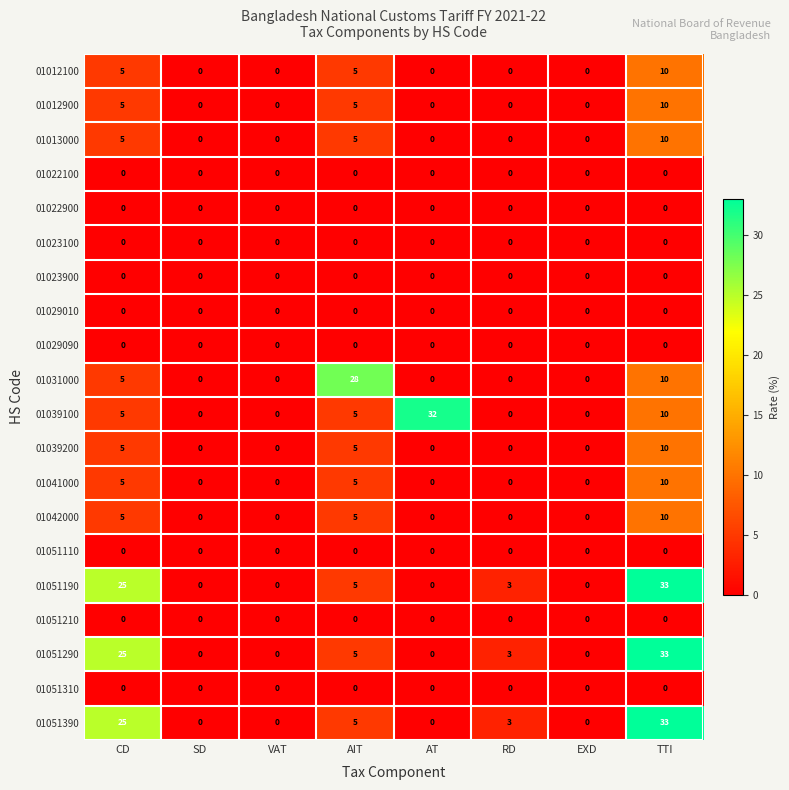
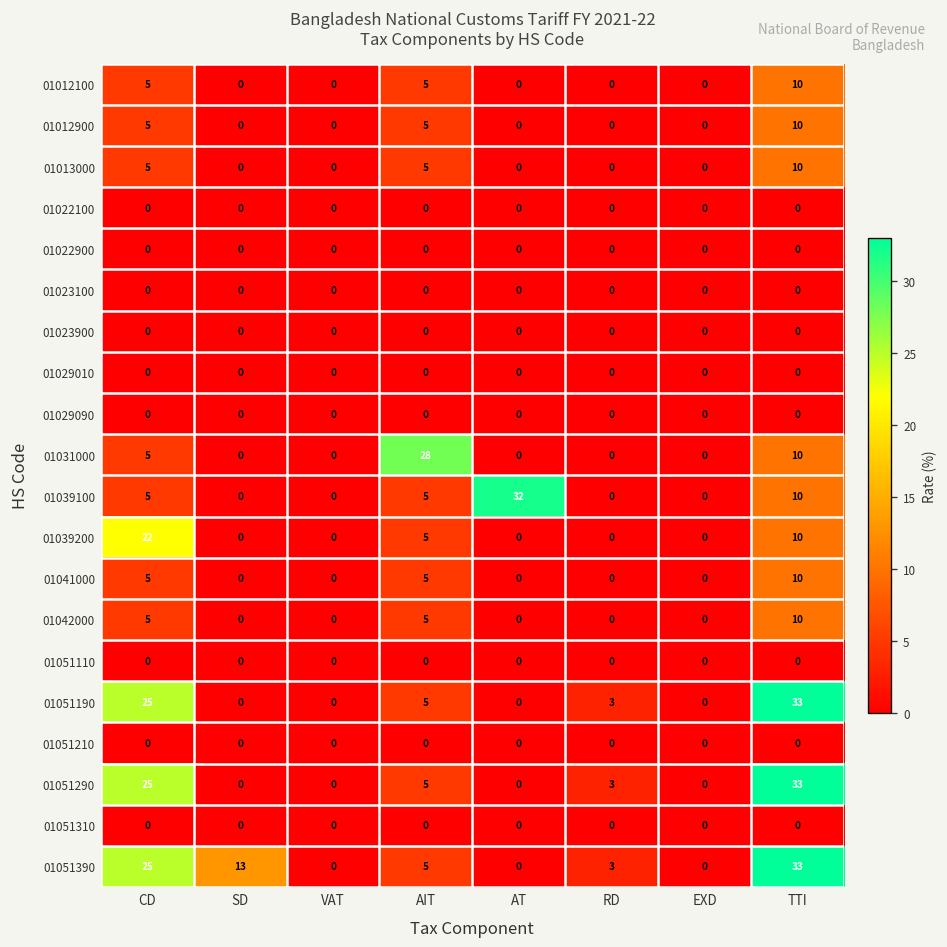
  {
    "01012100": {
      "CD": 5,
      "SD": 0,
      "VAT": 0,
      "AIT": 5,
      "AT": 0,
      "RD": 0,
      "EXD": 0,
      "TTI": 10
    },
    "01012900": {
      "CD": 5,
      "SD": 0,
      "VAT": 0,
      "AIT": 5,
      "AT": 0,
      "RD": 0,
      "EXD": 0,
      "TTI": 10
    },
    "01013000": {
      "CD": 5,
      "SD": 0,
      "VAT": 0,
      "AIT": 5,
      "AT": 0,
      "RD": 0,
      "EXD": 0,
      "TTI": 10
    },
    "01022100": {
      "CD": 0,
      "SD": 0,
      "VAT": 0,
      "AIT": 0,
      "AT": 0,
      "RD": 0,
      "EXD": 0,
      "TTI": 0
    },
    "01022900": {
      "CD": 0,
      "SD": 0,
      "VAT": 0,
      "AIT": 0,
      "AT": 0,
      "RD": 0,
      "EXD": 0,
      "TTI": 0
    },
    "01023100": {
      "CD": 0,
      "SD": 0,
      "VAT": 0,
      "AIT": 0,
      "AT": 0,
      "RD": 0,
      "EXD": 0,
      "TTI": 0
    },
    "01023900": {
      "CD": 0,
      "SD": 0,
      "VAT": 0,
      "AIT": 0,
      "AT": 0,
      "RD": 0,
      "EXD": 0,
      "TTI": 0
    },
    "01029010": {
      "CD": 0,
      "SD": 0,
      "VAT": 0,
      "AIT": 0,
      "AT": 0,
      "RD": 0,
      "EXD": 0,
      "TTI": 0
    },
    "01029090": {
      "CD": 0,
      "SD": 0,
      "VAT": 0,
      "AIT": 0,
      "AT": 0,
      "RD": 0,
      "EXD": 0,
      "TTI": 0
    },
    "01031000": {
      "CD": 5,
      "SD": 0,
      "VAT": 0,
      "AIT": 28,
      "AT": 0,
      "RD": 0,
      "EXD": 0,
      "TTI": 10
    },
    "01039100": {
      "CD": 5,
      "SD": 0,
      "VAT": 0,
      "AIT": 5,
      "AT": 32,
      "RD": 0,
      "EXD": 0,
      "TTI": 10
    },
    "01039200": {
-     "CD": 5,
+     "CD": 22,
      "SD": 0,
      "VAT": 0,
      "AIT": 5,
      "AT": 0,
      "RD": 0,
      "EXD": 0,
      "TTI": 10
    },
    "01041000": {
      "CD": 5,
      "SD": 0,
      "VAT": 0,
      "AIT": 5,
      "AT": 0,
      "RD": 0,
      "EXD": 0,
      "TTI": 10
    },
    "01042000": {
      "CD": 5,
      "SD": 0,
      "VAT": 0,
      "AIT": 5,
      "AT": 0,
      "RD": 0,
      "EXD": 0,
      "TTI": 10
    },
    "01051110": {
      "CD": 0,
      "SD": 0,
      "VAT": 0,
      "AIT": 0,
      "AT": 0,
      "RD": 0,
      "EXD": 0,
      "TTI": 0
    },
    "01051190": {
      "CD": 25,
      "SD": 0,
      "VAT": 0,
      "AIT": 5,
      "AT": 0,
      "RD": 3,
      "EXD": 0,
      "TTI": 33
    },
    "01051210": {
      "CD": 0,
      "SD": 0,
      "VAT": 0,
      "AIT": 0,
      "AT": 0,
      "RD": 0,
      "EXD": 0,
      "TTI": 0
    },
    "01051290": {
      "CD": 25,
      "SD": 0,
      "VAT": 0,
      "AIT": 5,
      "AT": 0,
      "RD": 3,
      "EXD": 0,
      "TTI": 33
    },
    "01051310": {
      "CD": 0,
      "SD": 0,
      "VAT": 0,
      "AIT": 0,
      "AT": 0,
      "RD": 0,
      "EXD": 0,
      "TTI": 0
    },
    "01051390": {
      "CD": 25,
-     "SD": 0,
+     "SD": 13,
      "VAT": 0,
      "AIT": 5,
      "AT": 0,
      "RD": 3,
      "EXD": 0,
      "TTI": 33
    }
  }
